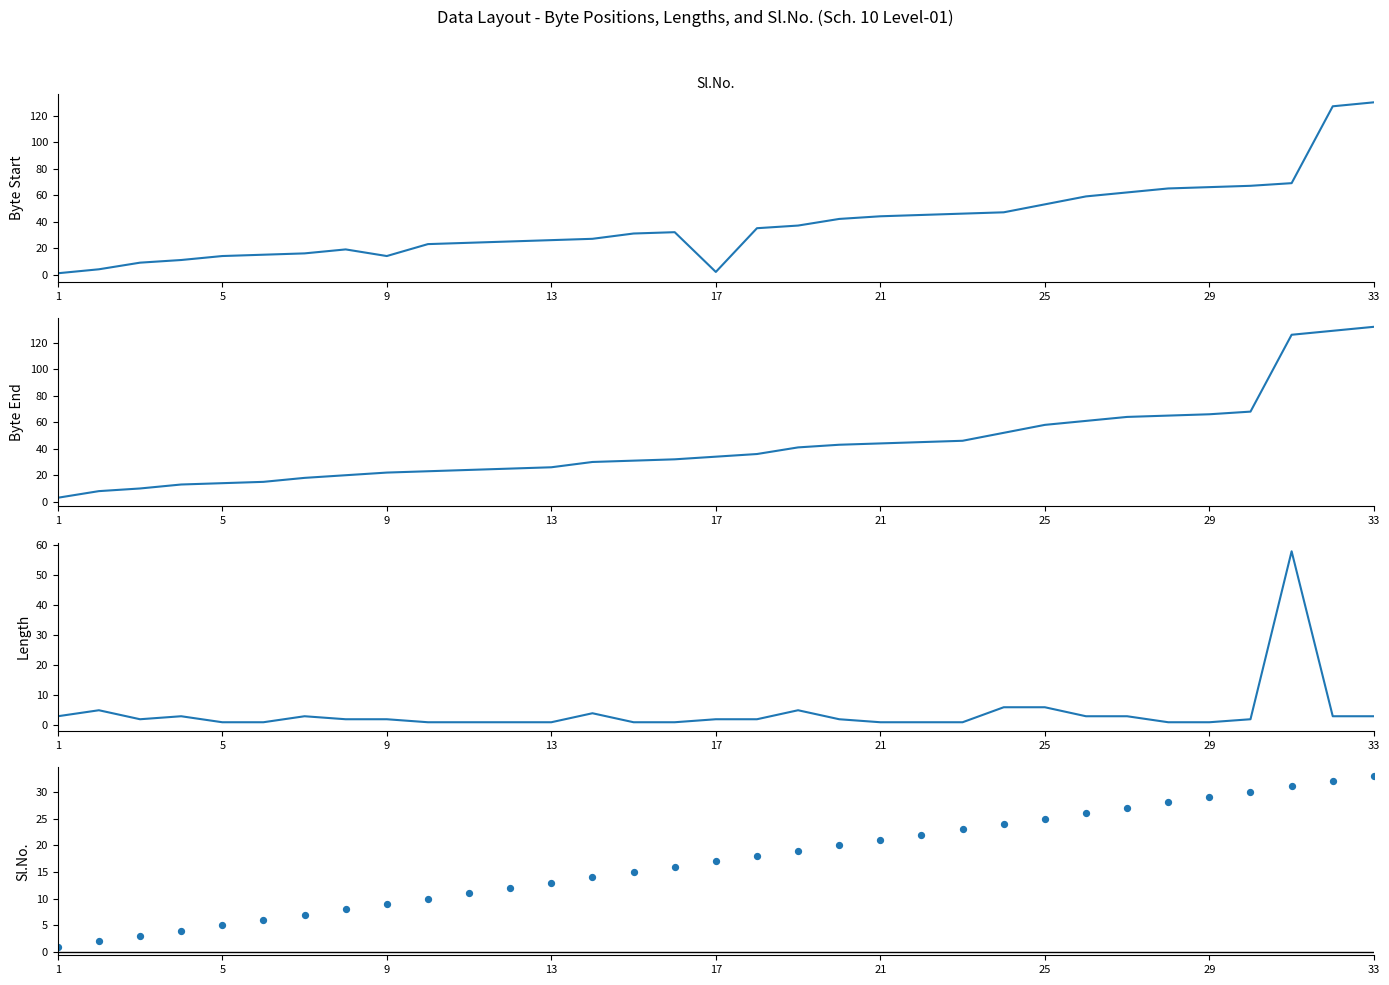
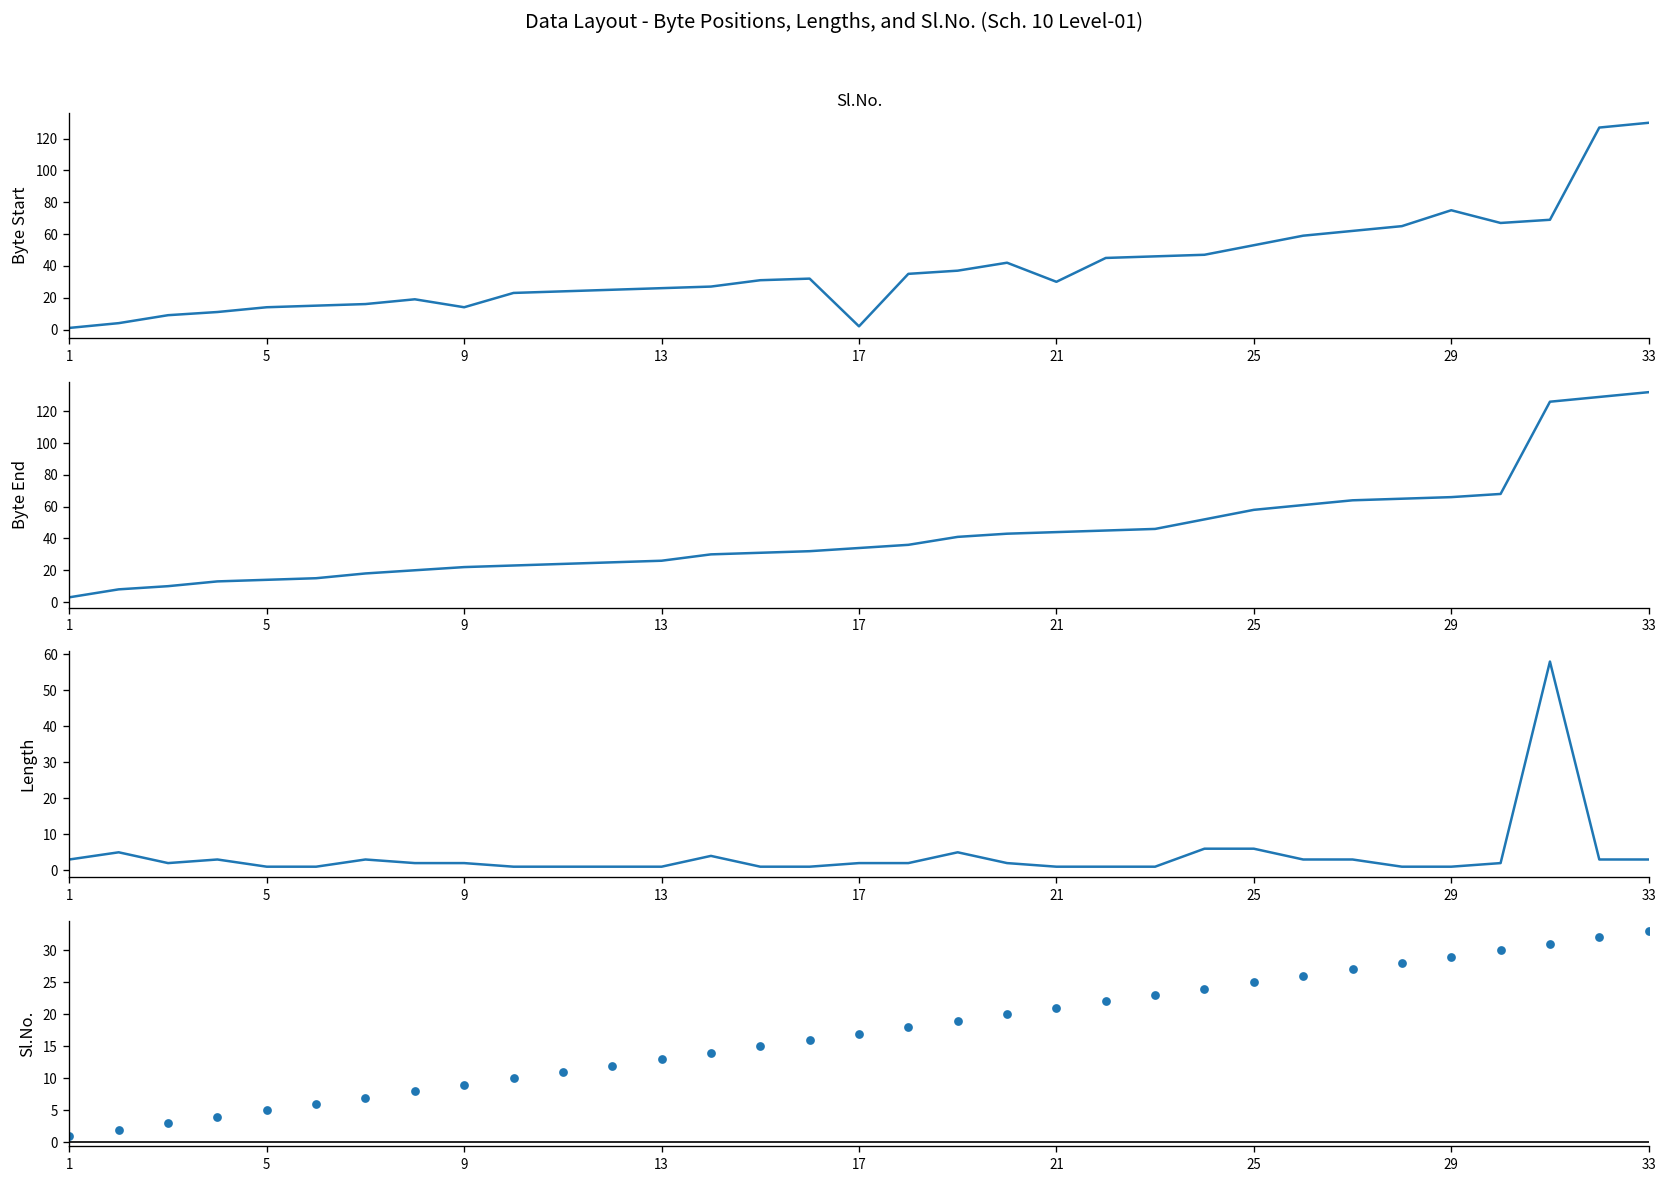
  {
    "Sl.No.": {
      "1": 1,
      "5": 14,
      "9": 14,
      "13": 26,
      "17": 2,
-     "21": 44,
+     "21": 30,
      "25": 53,
-     "29": 66,
+     "29": 75,
      "33": 130
    }
  }
